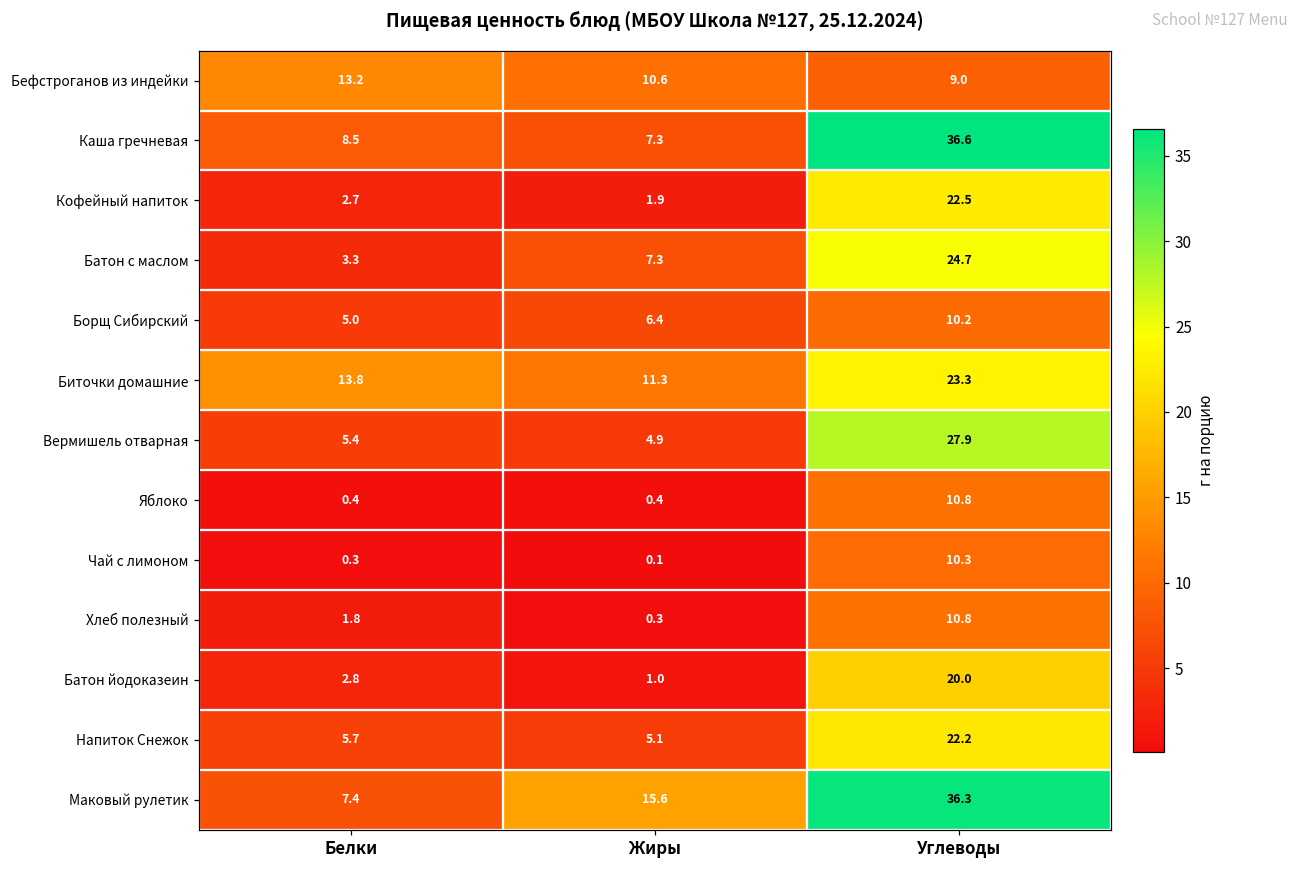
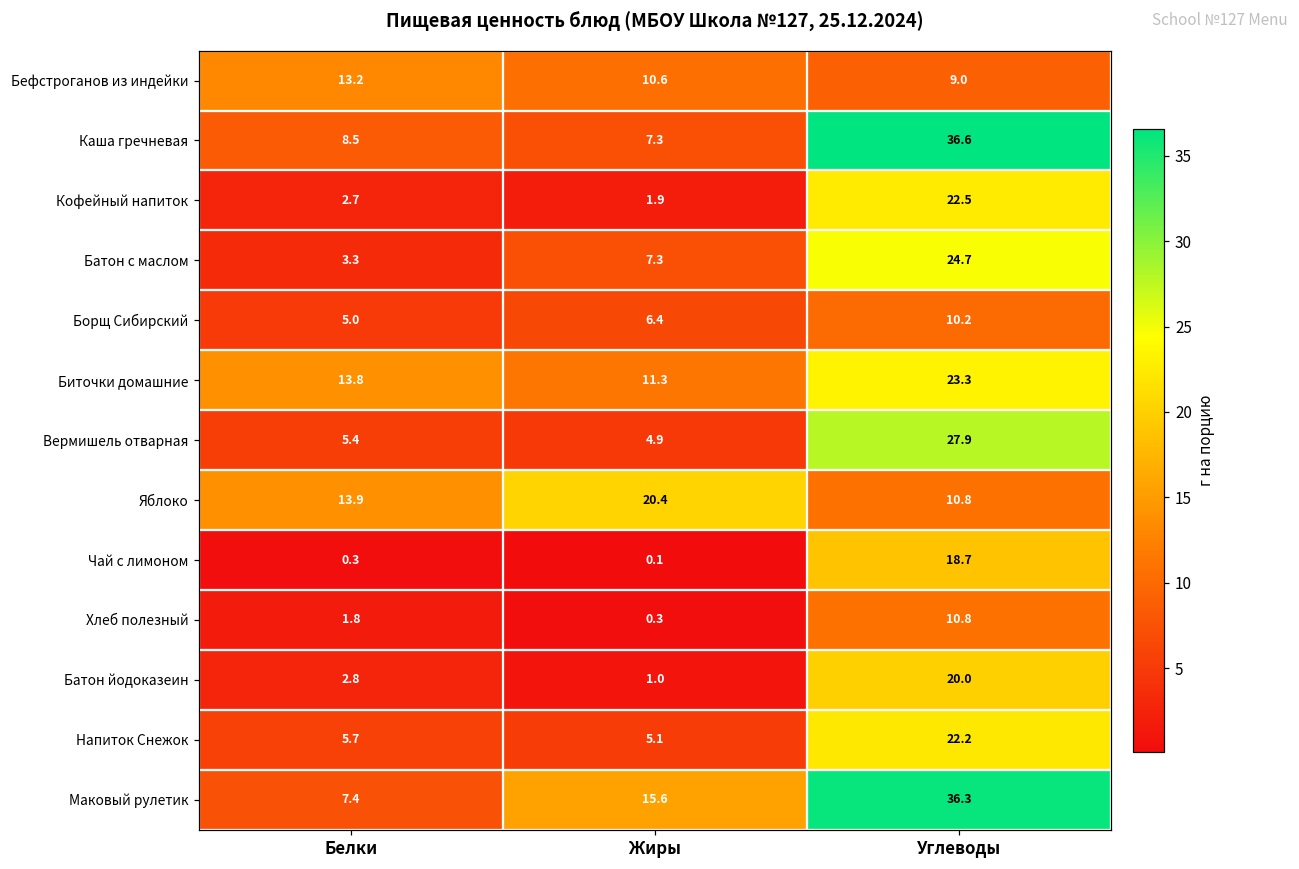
  {
    "Бефстроганов из индейки": {
      "Белки": 13.2,
      "Жиры": 10.6,
      "Углеводы": 9.0
    },
    "Каша гречневая": {
      "Белки": 8.5,
      "Жиры": 7.3,
      "Углеводы": 36.6
    },
    "Кофейный напиток": {
      "Белки": 2.7,
      "Жиры": 1.9,
      "Углеводы": 22.5
    },
    "Батон с маслом": {
      "Белки": 3.3,
      "Жиры": 7.3,
      "Углеводы": 24.7
    },
    "Борщ Сибирский": {
      "Белки": 5.0,
      "Жиры": 6.4,
      "Углеводы": 10.2
    },
    "Биточки домашние": {
      "Белки": 13.8,
      "Жиры": 11.3,
      "Углеводы": 23.3
    },
    "Вермишель отварная": {
      "Белки": 5.4,
      "Жиры": 4.9,
      "Углеводы": 27.9
    },
    "Яблоко": {
-     "Белки": 0.4,
-     "Жиры": 0.4,
+     "Белки": 13.9,
+     "Жиры": 20.4,
      "Углеводы": 10.8
    },
    "Чай с лимоном": {
      "Белки": 0.3,
      "Жиры": 0.1,
-     "Углеводы": 10.3
+     "Углеводы": 18.7
    },
    "Хлеб полезный": {
      "Белки": 1.8,
      "Жиры": 0.3,
      "Углеводы": 10.8
    },
    "Батон йодоказеин": {
      "Белки": 2.8,
      "Жиры": 1.0,
      "Углеводы": 20.0
    },
    "Напиток Снежок": {
      "Белки": 5.7,
      "Жиры": 5.1,
      "Углеводы": 22.2
    },
    "Маковый рулетик": {
      "Белки": 7.4,
      "Жиры": 15.6,
      "Углеводы": 36.3
    }
  }
